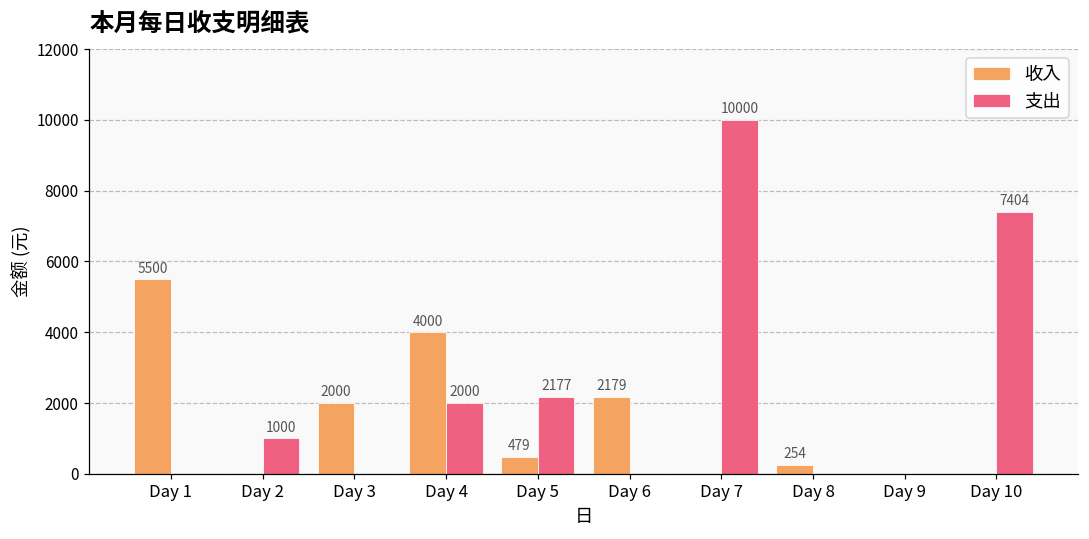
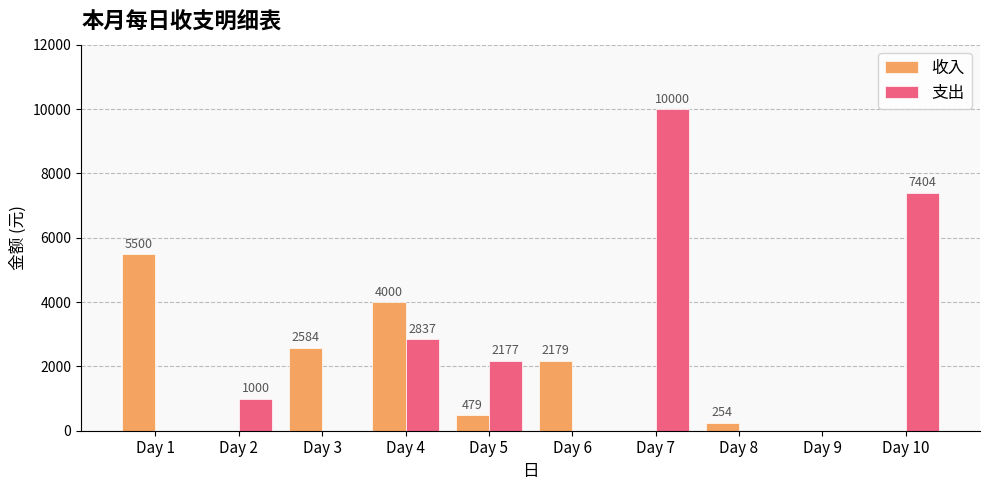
  {
    "收入": {
      "Day 1": 5500,
-     "Day 3": 2000,
+     "Day 3": 2584,
      "Day 4": 4000,
      "Day 5": 479,
      "Day 6": 2179,
      "Day 8": 254
    },
    "支出": {
      "Day 2": 1000,
-     "Day 4": 2000,
+     "Day 4": 2837,
      "Day 5": 2177,
      "Day 7": 10000,
      "Day 10": 7404
    }
  }
